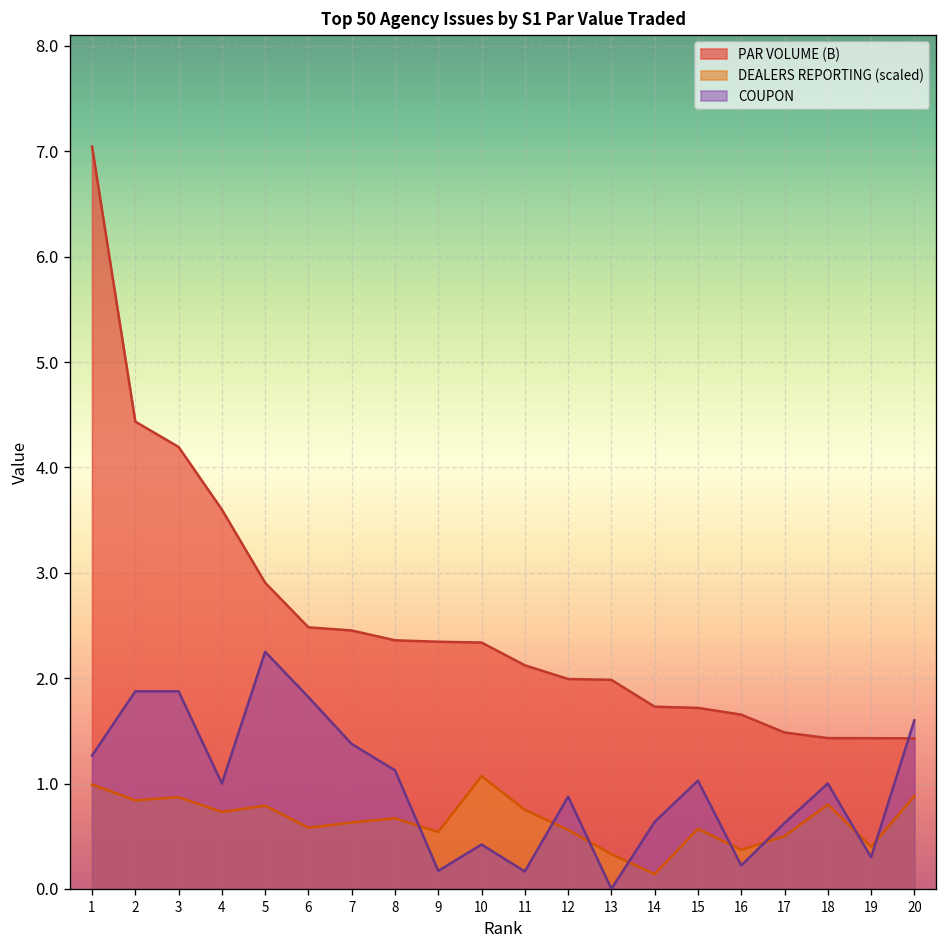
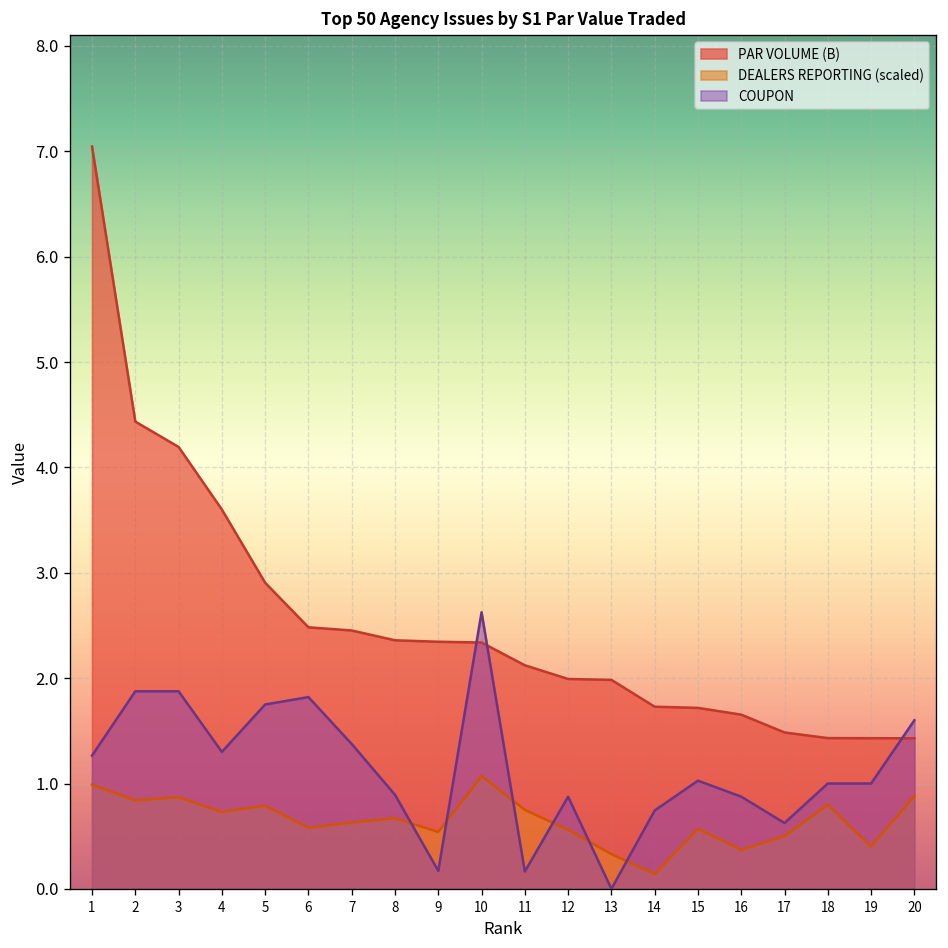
  {
    "COUPON": {
      "1": 1.3,
      "2": 1.9,
      "3": 1.9,
-     "4": 1.0,
-     "5": 2.3,
+     "4": 1.3,
+     "5": 1.8,
      "6": 1.8,
      "7": 1.4,
-     "8": 1.1,
+     "8": 0.9,
      "9": 0.2,
-     "10": 0.4,
+     "10": 2.6,
      "11": 0.2,
      "12": 0.9,
      "13": 0.0,
-     "14": 0.6,
+     "14": 0.7,
      "15": 1.0,
-     "16": 0.2,
+     "16": 0.9,
      "17": 0.6,
      "18": 1.0,
-     "19": 0.3,
+     "19": 1.0,
      "20": 1.6
    }
  }
